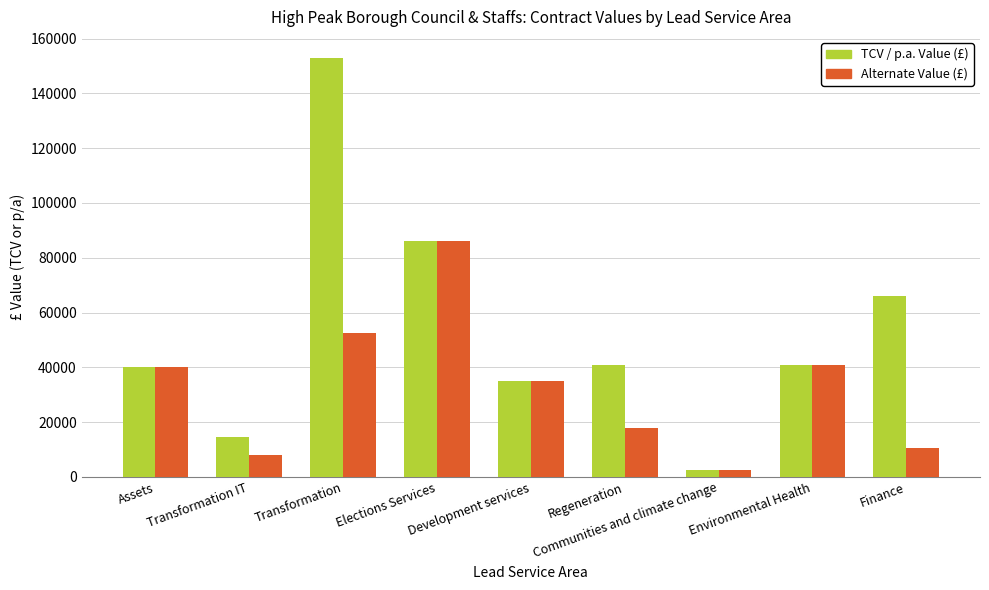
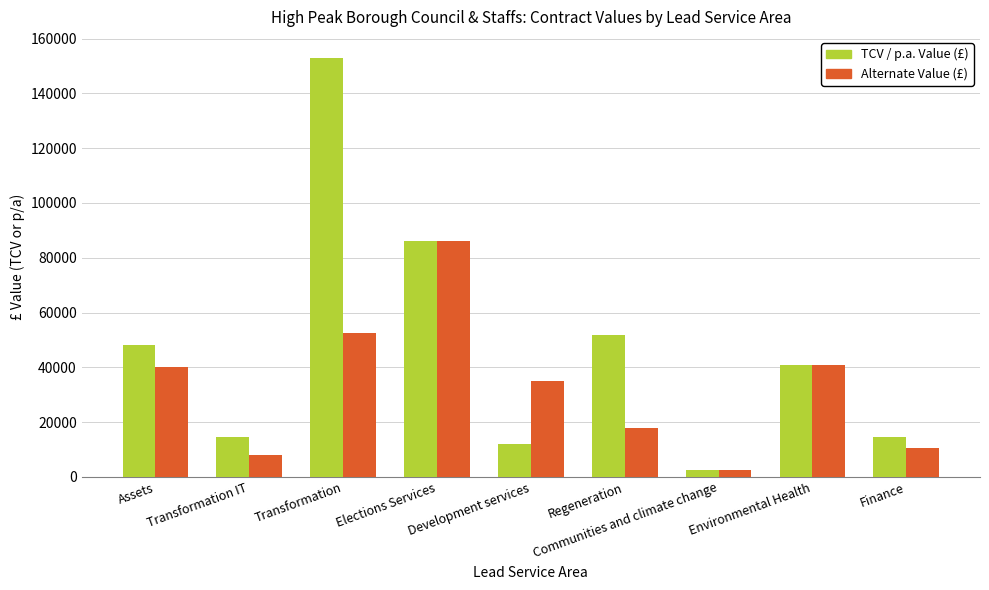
  {
    "TCV / p.a. Value (£)": {
-     "Assets": 40000,
+     "Assets": 48000,
      "Transformation IT": 15000,
      "Transformation": 153000,
      "Elections Services": 86000,
-     "Development services": 35000,
-     "Regeneration": 41000,
+     "Development services": 12000,
+     "Regeneration": 52000,
      "Communities and climate change": 3000,
      "Environmental Health": 41000,
-     "Finance": 66000
+     "Finance": 14000
    },
    "Alternate Value (£)": {
      "Assets": 40000,
      "Transformation IT": 8000,
      "Transformation": 53000,
      "Elections Services": 86000,
      "Development services": 35000,
      "Regeneration": 18000,
      "Communities and climate change": 3000,
      "Environmental Health": 41000,
      "Finance": 10000
    }
  }
